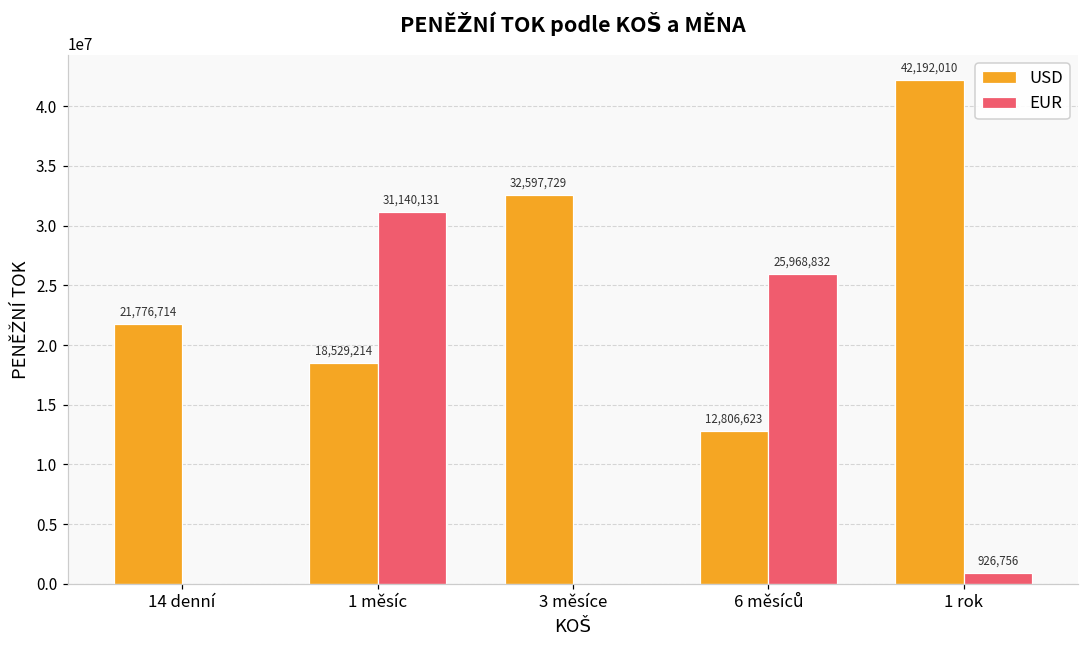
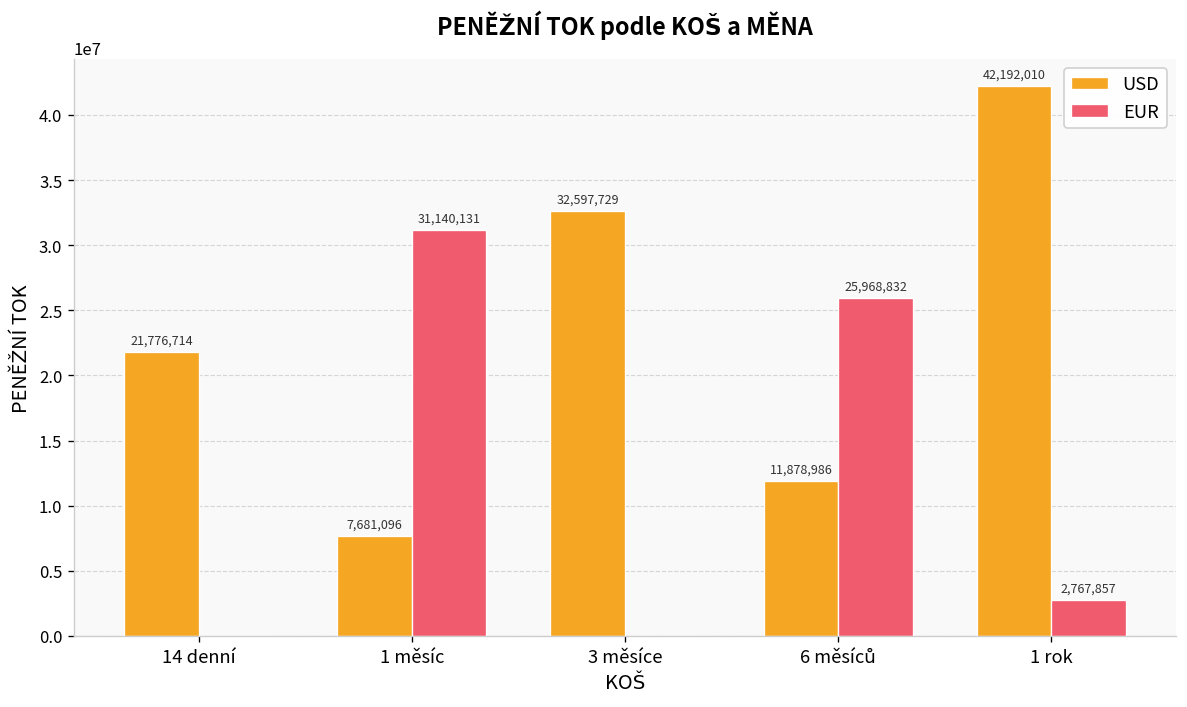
  {
    "USD": {
      "14 denní": "21,776,714",
-     "1 měsíc": "18,529,214",
+     "1 měsíc": "7,681,096",
      "3 měsíce": "32,597,729",
-     "6 měsíců": "12,806,623",
+     "6 měsíců": "11,878,986",
      "1 rok": "42,192,010"
    },
    "EUR": {
      "1 měsíc": "31,140,131",
      "6 měsíců": "25,968,832",
-     "1 rok": "926,756"
+     "1 rok": "2,767,857"
    }
  }
